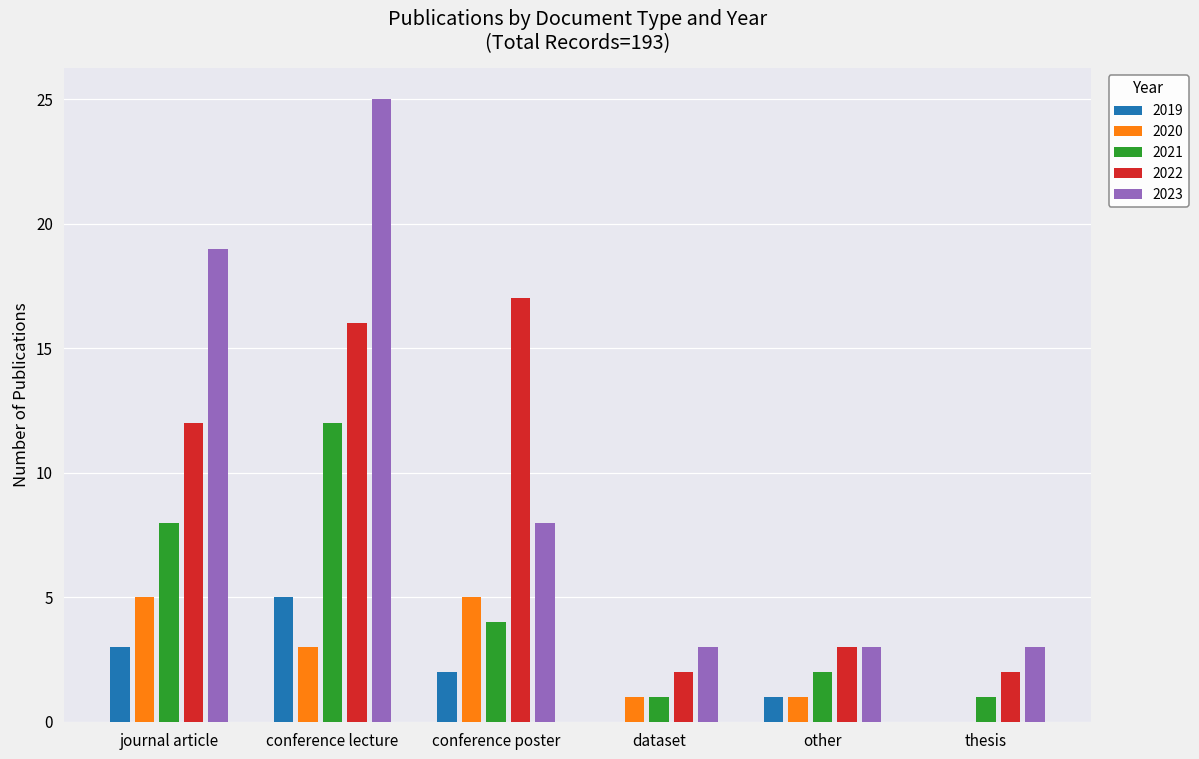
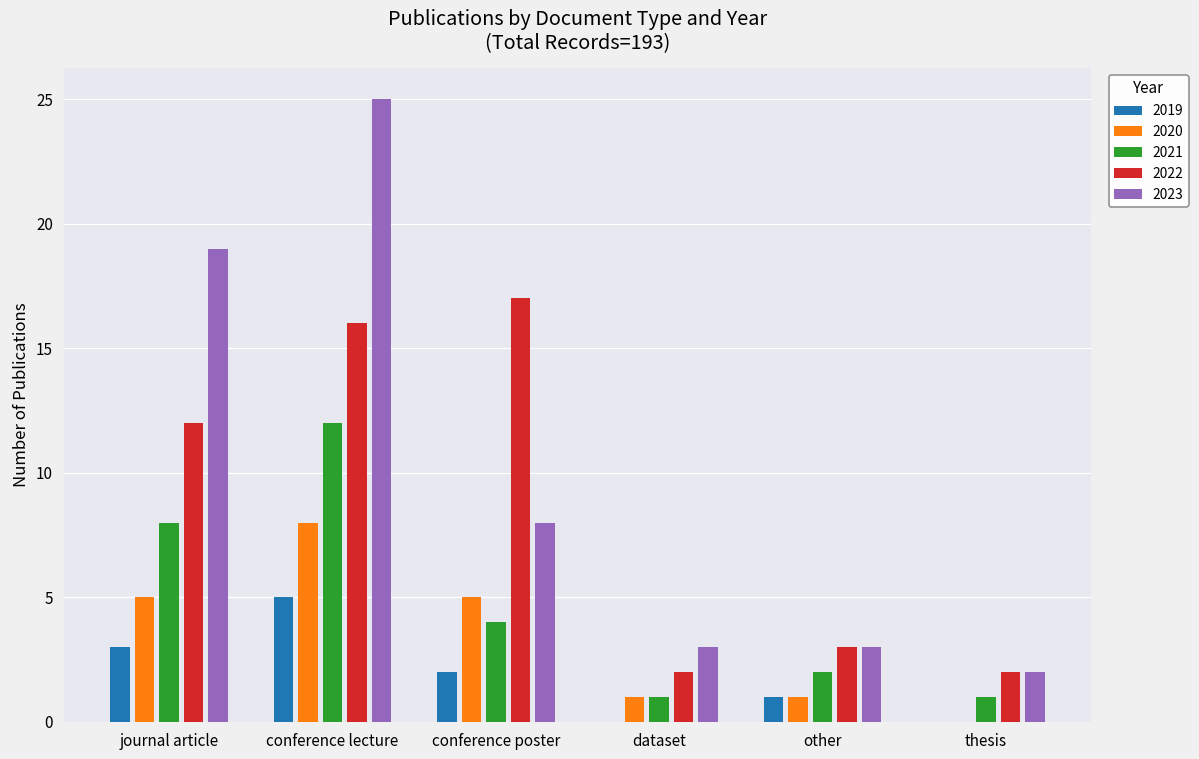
  {
    "2019": {
      "journal article": 3,
      "conference lecture": 5,
      "conference poster": 2,
      "dataset": 0,
      "other": 1,
      "thesis": 0
    },
    "2020": {
      "journal article": 5,
-     "conference lecture": 3,
+     "conference lecture": 8,
      "conference poster": 5,
      "dataset": 1,
      "other": 1,
      "thesis": 0
    },
    "2021": {
      "journal article": 8,
      "conference lecture": 12,
      "conference poster": 4,
      "dataset": 1,
      "other": 2,
      "thesis": 1
    },
    "2022": {
      "journal article": 12,
      "conference lecture": 16,
      "conference poster": 17,
      "dataset": 2,
      "other": 3,
      "thesis": 2
    },
    "2023": {
      "journal article": 19,
      "conference lecture": 25,
      "conference poster": 8,
      "dataset": 3,
      "other": 3,
-     "thesis": 3
+     "thesis": 2
    }
  }
